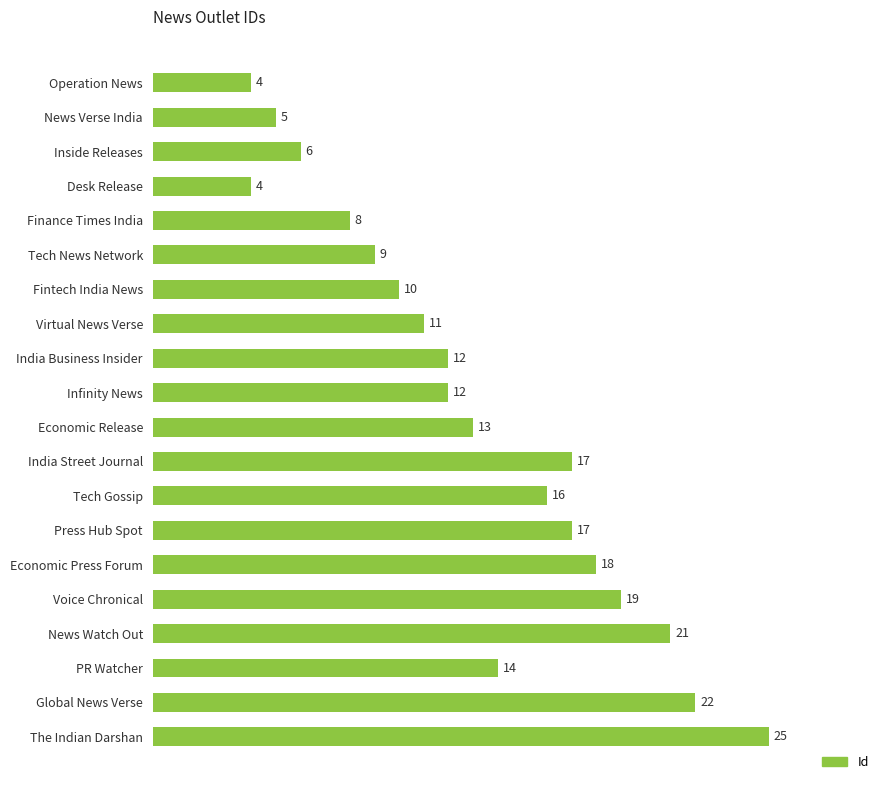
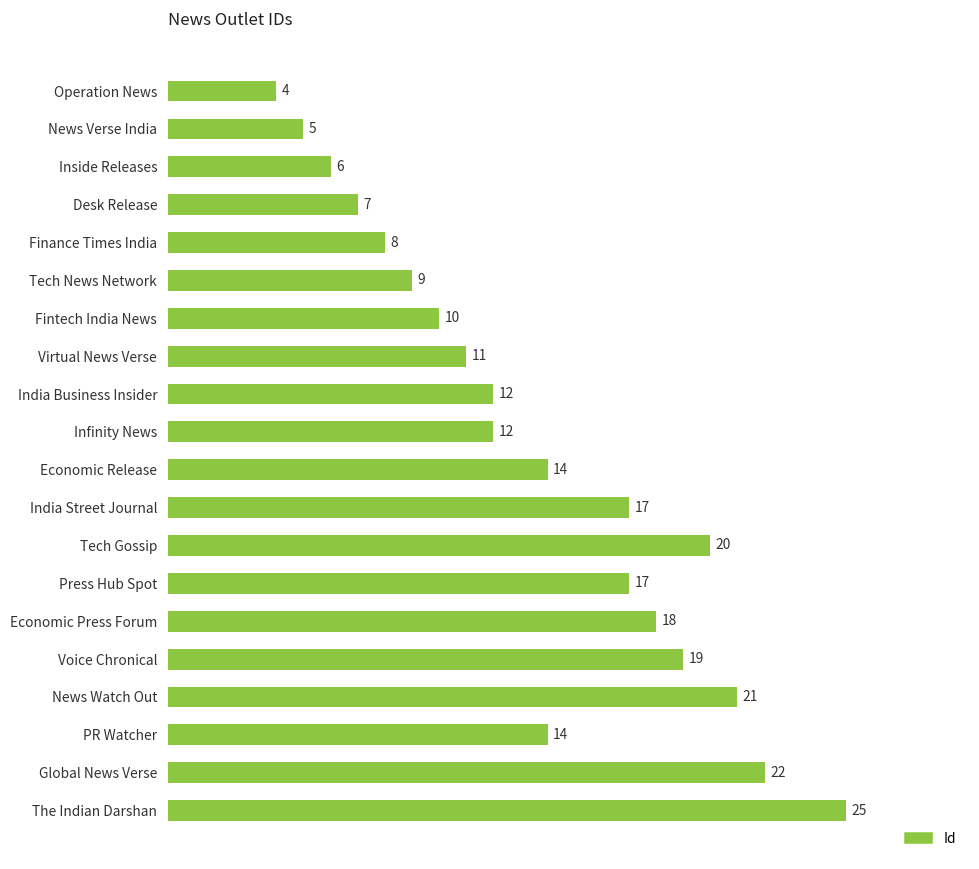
  {
    "Operation News": 4,
    "News Verse India": 5,
    "Inside Releases": 6,
-   "Desk Release": 4,
+   "Desk Release": 7,
    "Finance Times India": 8,
    "Tech News Network": 9,
    "Fintech India News": 10,
    "Virtual News Verse": 11,
    "India Business Insider": 12,
    "Infinity News": 12,
-   "Economic Release": 13,
+   "Economic Release": 14,
    "India Street Journal": 17,
-   "Tech Gossip": 16,
+   "Tech Gossip": 20,
    "Press Hub Spot": 17,
    "Economic Press Forum": 18,
    "Voice Chronical": 19,
    "News Watch Out": 21,
    "PR Watcher": 14,
    "Global News Verse": 22,
    "The Indian Darshan": 25
  }
